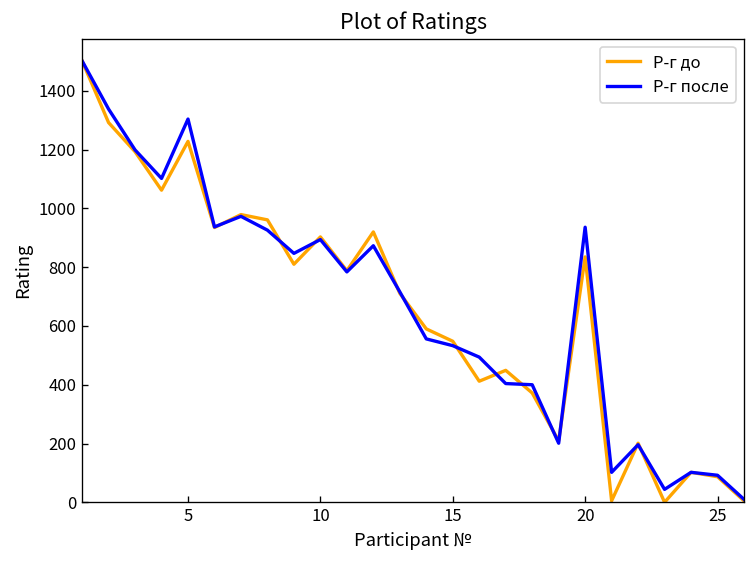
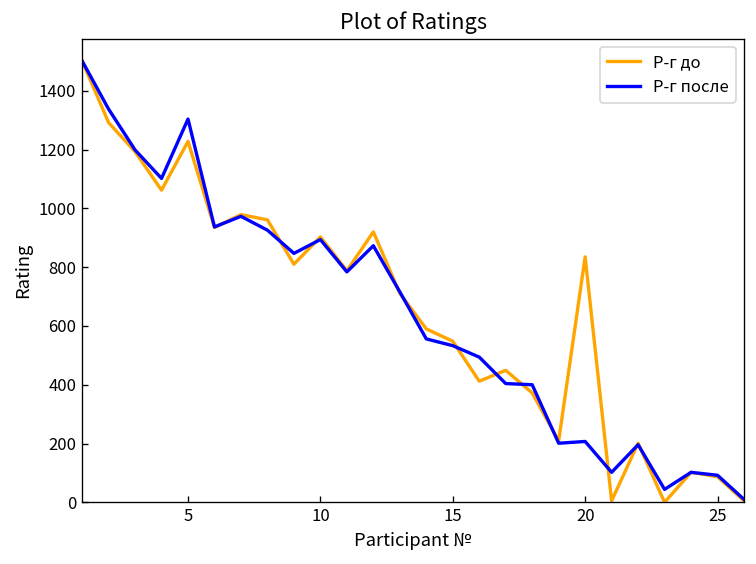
  {
    "Р-г до": {
      "5": 1230,
      "15": 550,
      "20": 840
    },
    "Р-г после": {
      "5": 1300,
      "15": 530,
-     "20": 940
+     "20": 210
    }
  }
